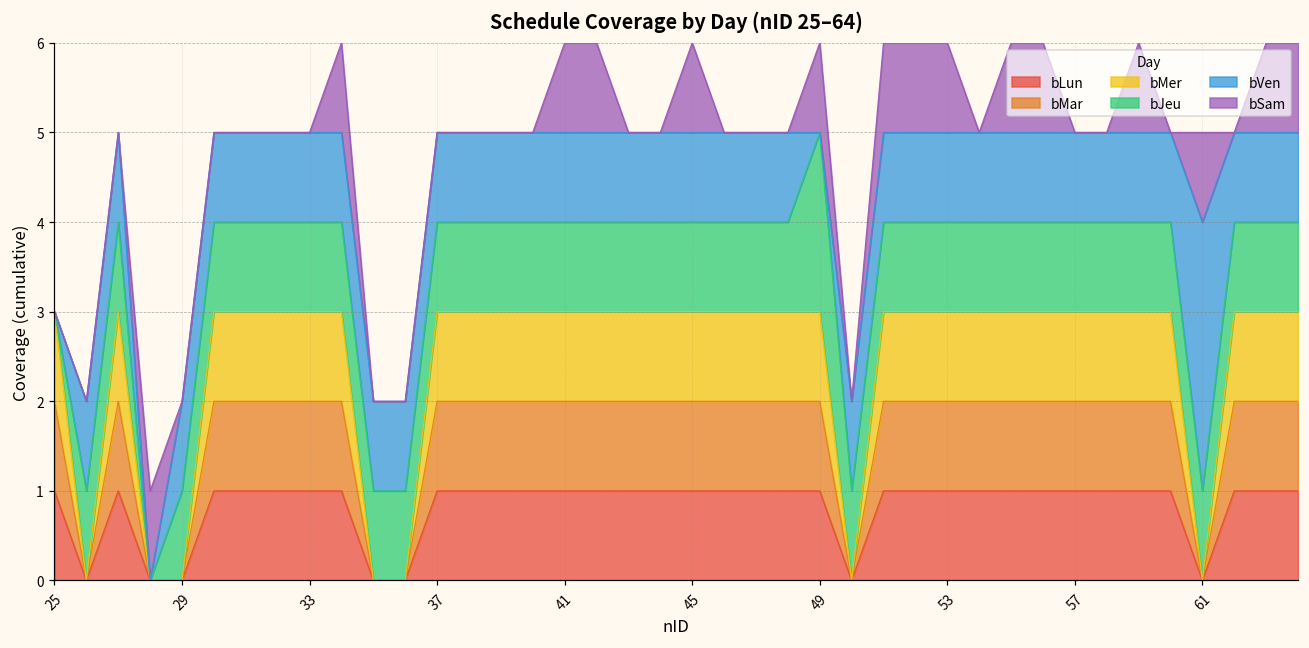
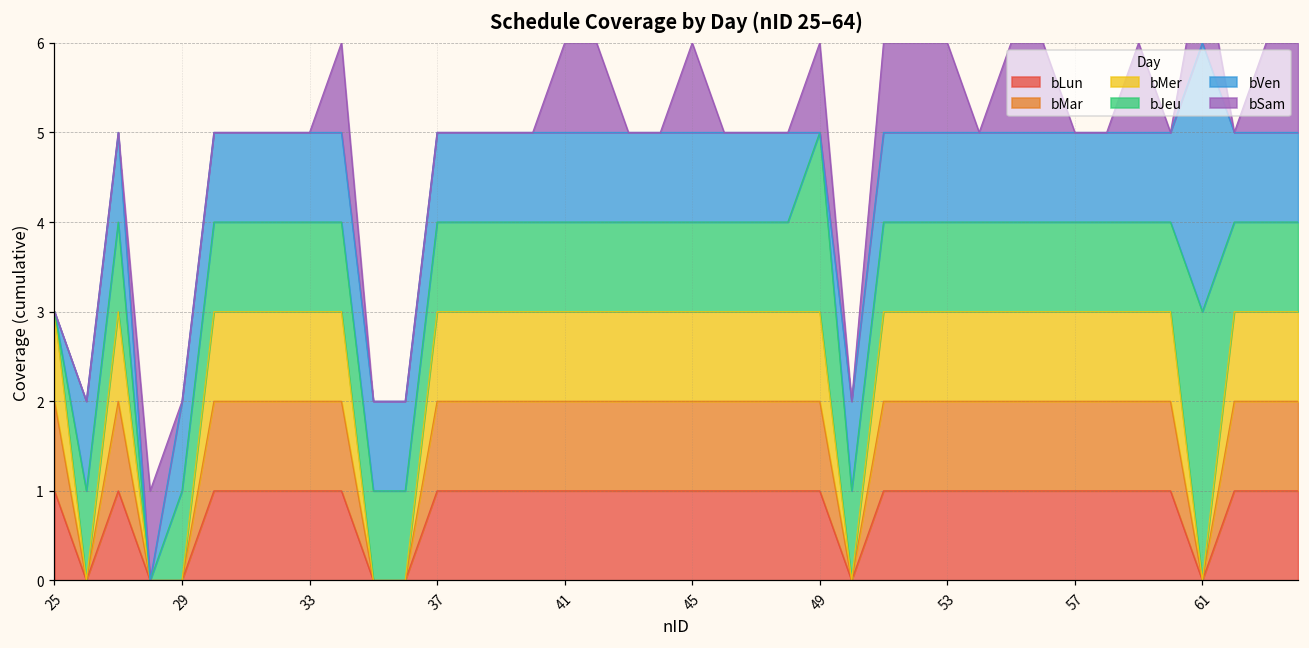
  {
    "bMer": {
      "41": 3,
      "45": 3,
      "49": 3,
      "53": 3,
      "57": 3
    },
    "bJeu": {
      "41": 1,
      "45": 1,
      "53": 1,
      "57": 1,
-     "61": 1
+     "61": 3
    },
    "bVen": {
      "41": 1,
      "45": 1,
      "53": 1,
      "61": 3
    },
    "bSam": {
      "41": 1,
      "45": 1,
      "49": 1,
      "53": 1
    }
  }
